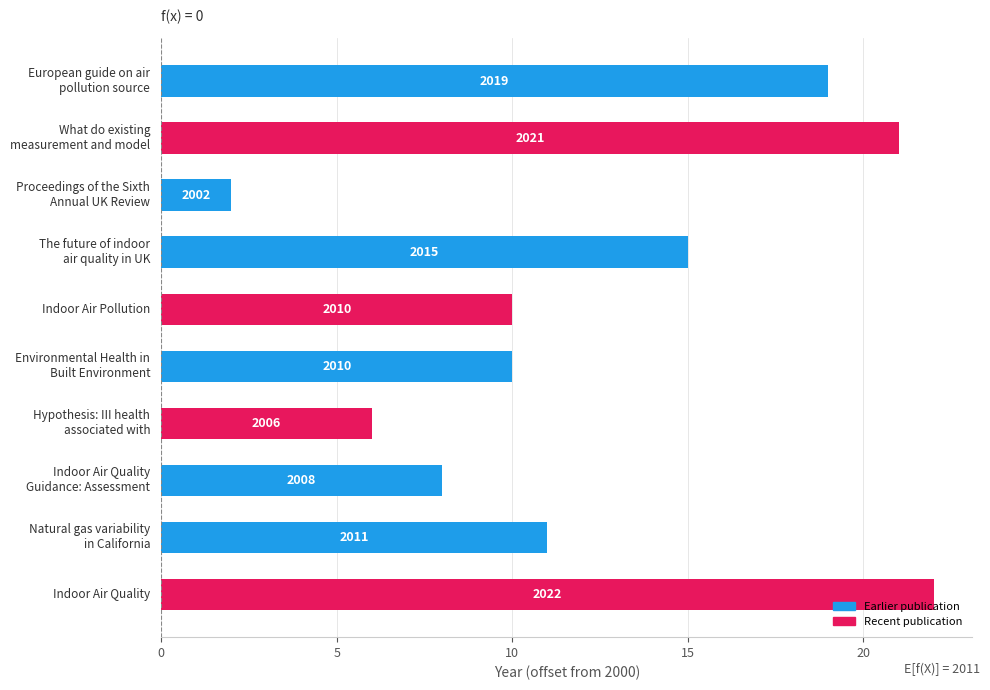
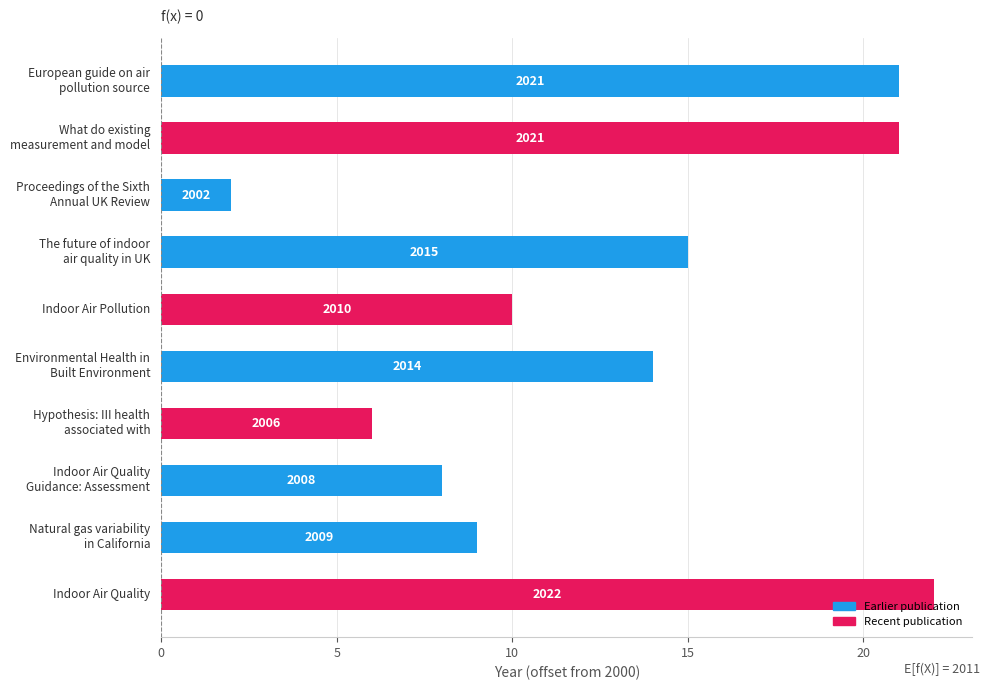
  {
-   "European guide on air pollution source": 2019,
-   "Environmental Health in Built Environment": 2010,
-   "Natural gas variability in California": 2011
+   "European guide on air pollution source": 2021,
+   "Environmental Health in Built Environment": 2014,
+   "Natural gas variability in California": 2009
  }
